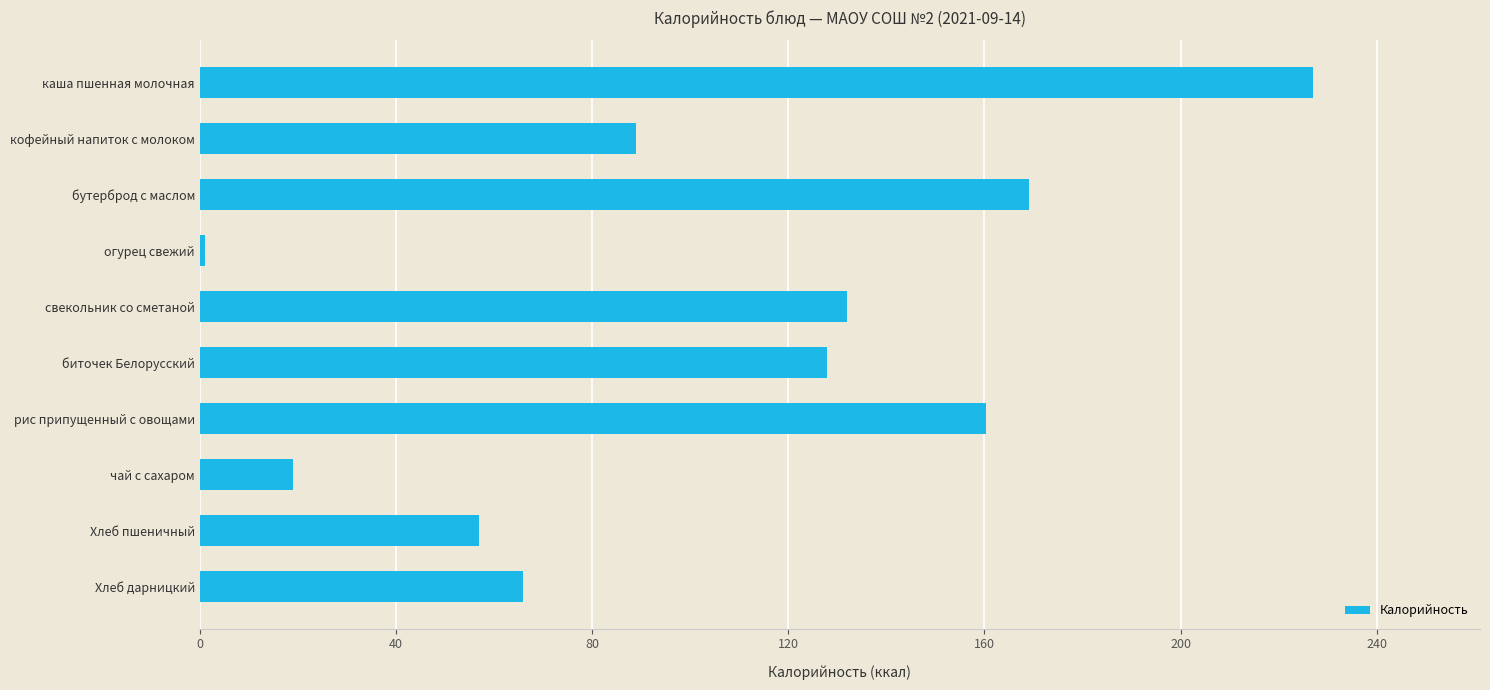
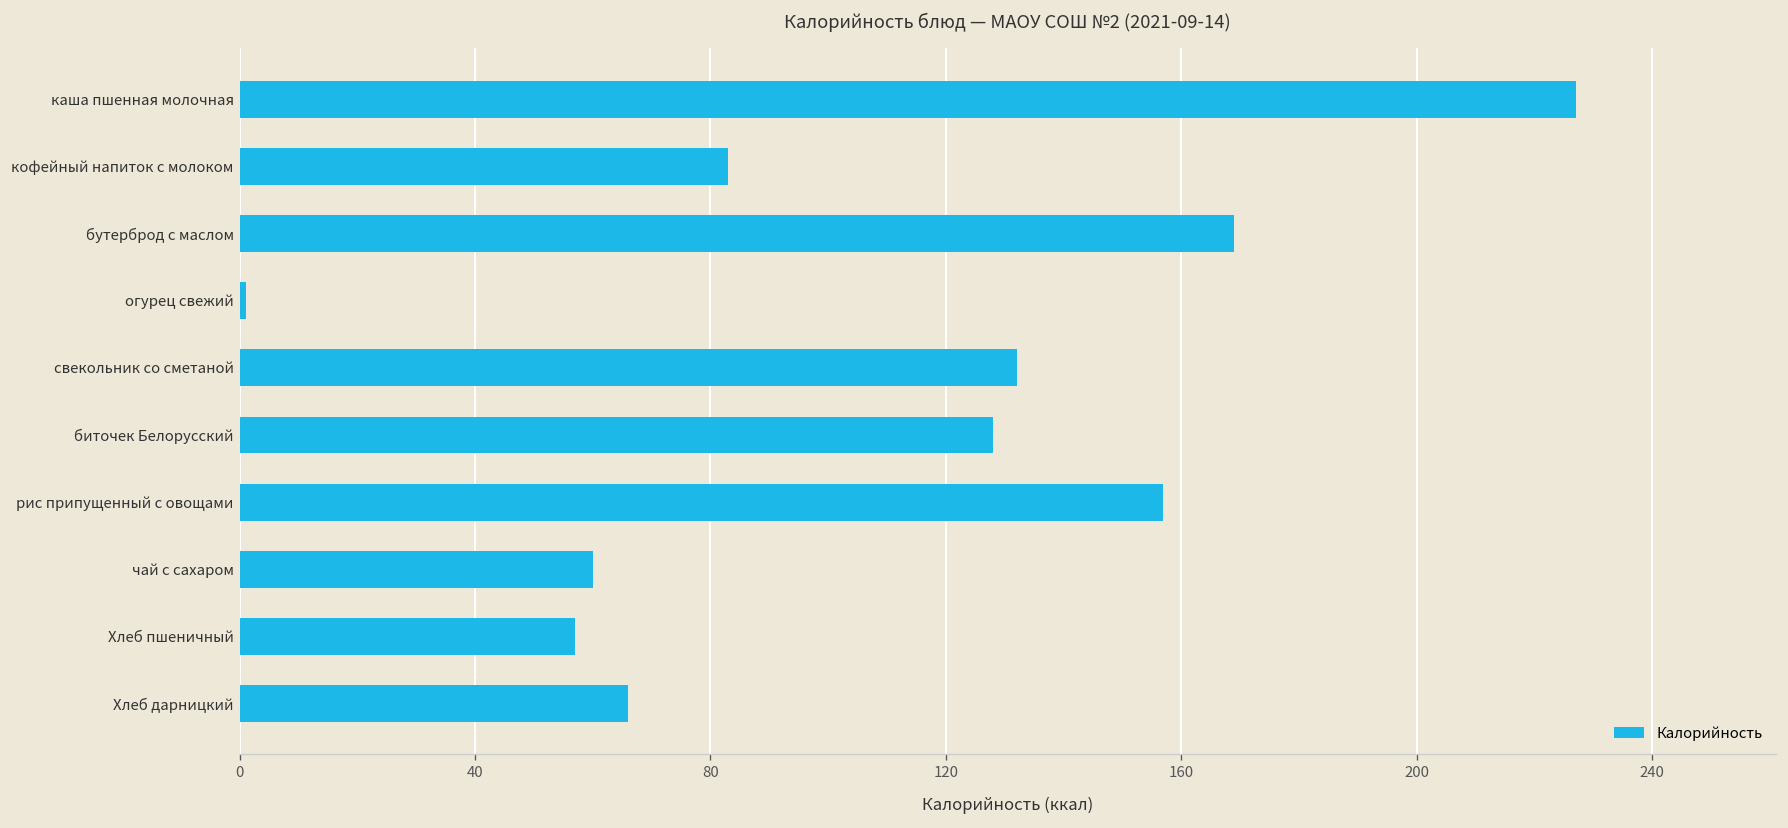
  {
    "каша пшенная молочная": 227,
-   "кофейный напиток с молоком": 89,
+   "кофейный напиток с молоком": 83,
    "бутерброд с маслом": 169,
    "огурец свежий": 1,
    "свекольник со сметаной": 132,
    "биточек Белорусский": 128,
-   "рис припущенный с овощами": 160,
-   "чай с сахаром": 19,
+   "рис припущенный с овощами": 157,
+   "чай с сахаром": 60,
    "Хлеб пшеничный": 57,
    "Хлеб дарницкий": 66
  }
